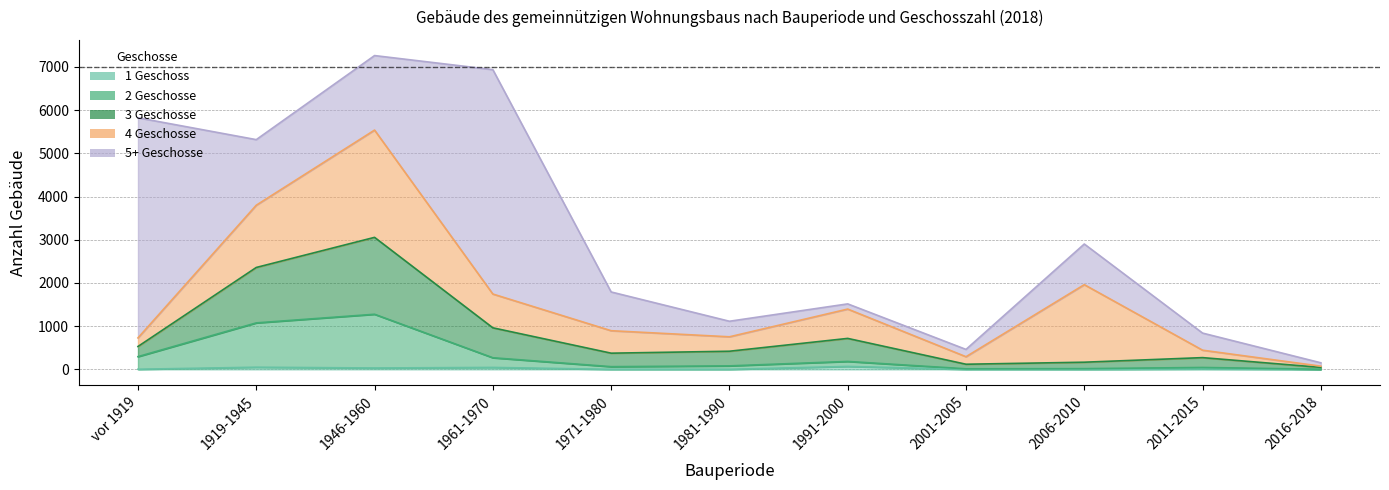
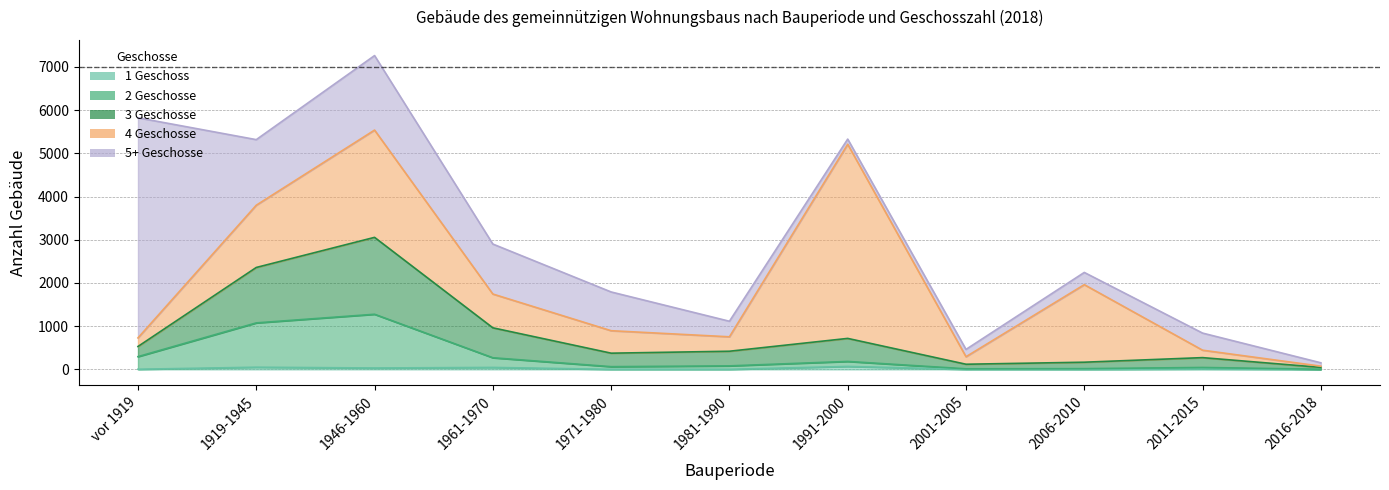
  {
    "4 Geschosse": {
      "vor 1919": 200,
      "1919-1945": 1400,
      "1946-1960": 2500,
      "1961-1970": 800,
      "1971-1980": 500,
      "1981-1990": 300,
-     "1991-2000": 700,
+     "1991-2000": 4500,
      "2001-2005": 200,
      "2006-2010": 1800,
      "2011-2015": 200
    },
    "5+ Geschosse": {
      "vor 1919": 5100,
      "1919-1945": 1500,
      "1946-1960": 1700,
-     "1961-1970": 5200,
+     "1961-1970": 1200,
      "1971-1980": 900,
      "1981-1990": 400,
      "1991-2000": 100,
      "2001-2005": 200,
-     "2006-2010": 900,
+     "2006-2010": 300,
      "2011-2015": 400,
      "2016-2018": 100
    }
  }
